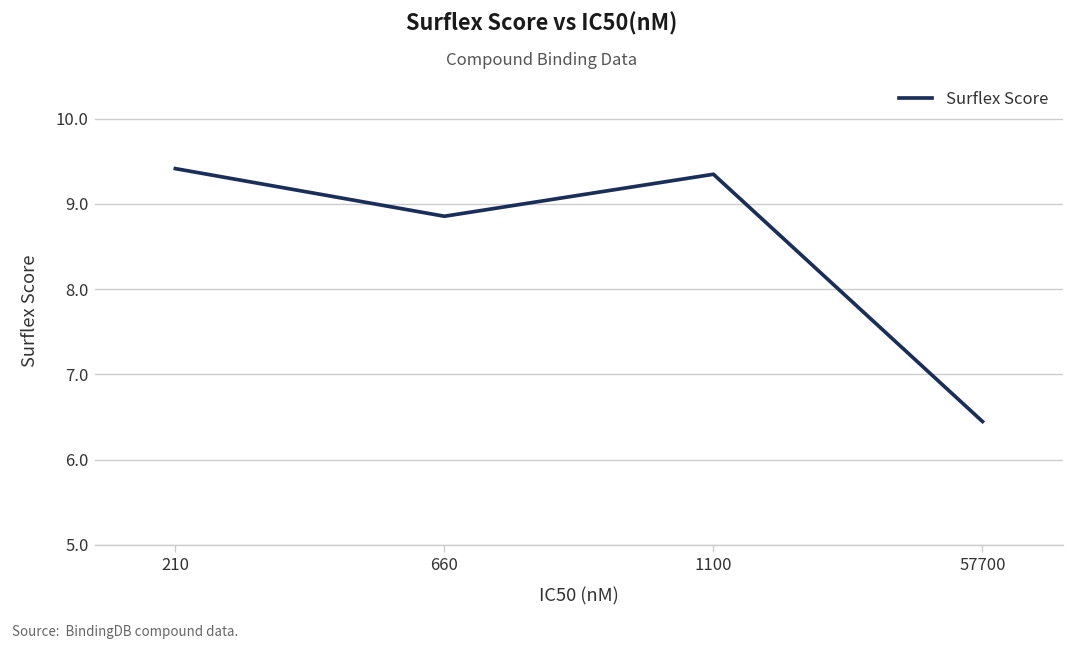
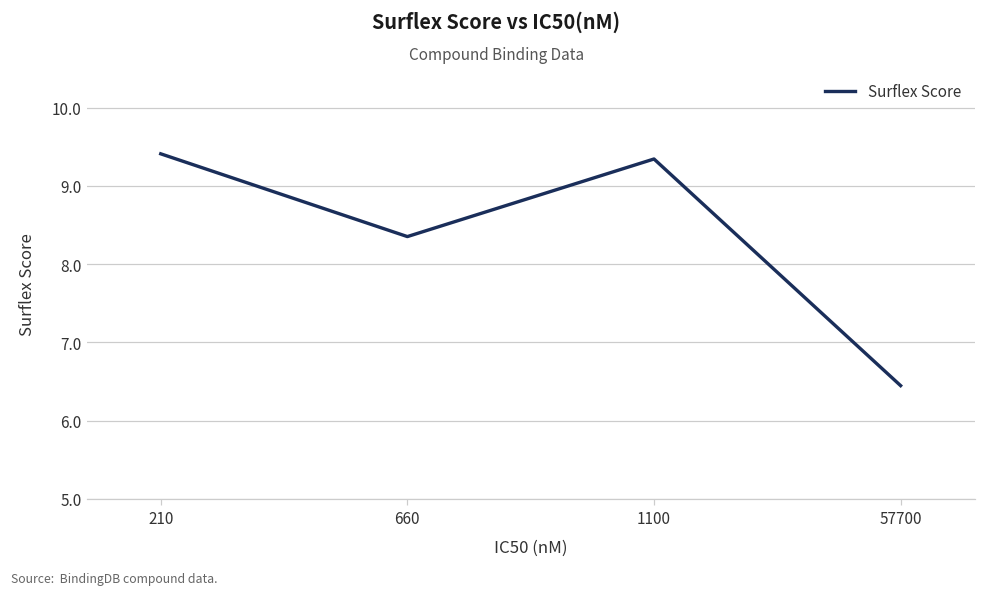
  {
    "210": 9.4,
-   "660": 8.9,
+   "660": 8.4,
    "1100": 9.3,
    "57700": 6.4
  }
